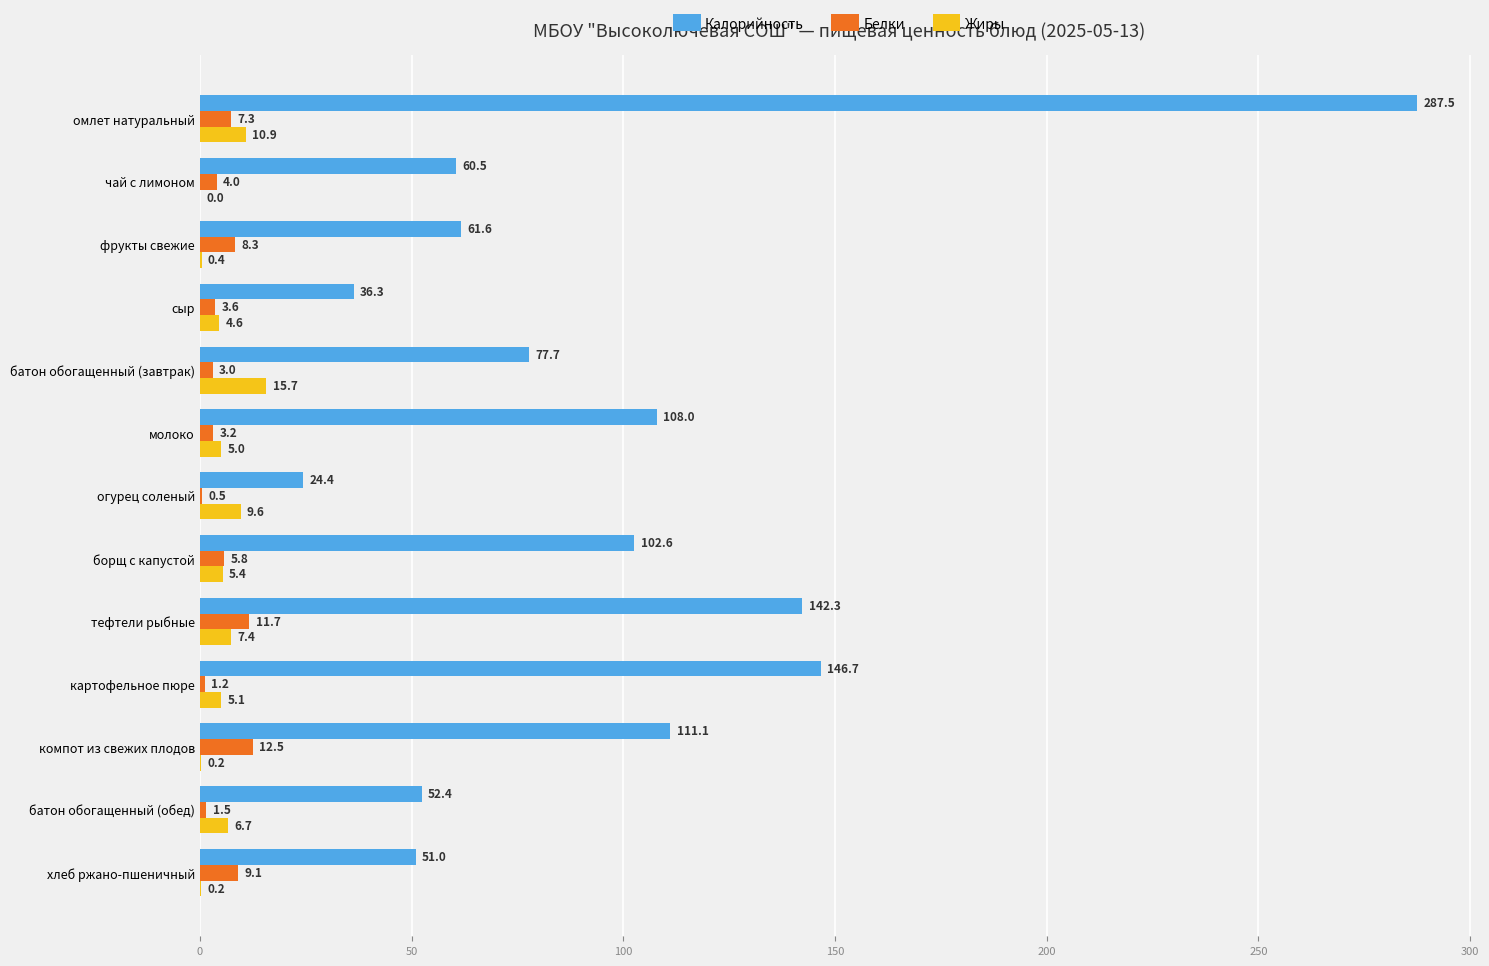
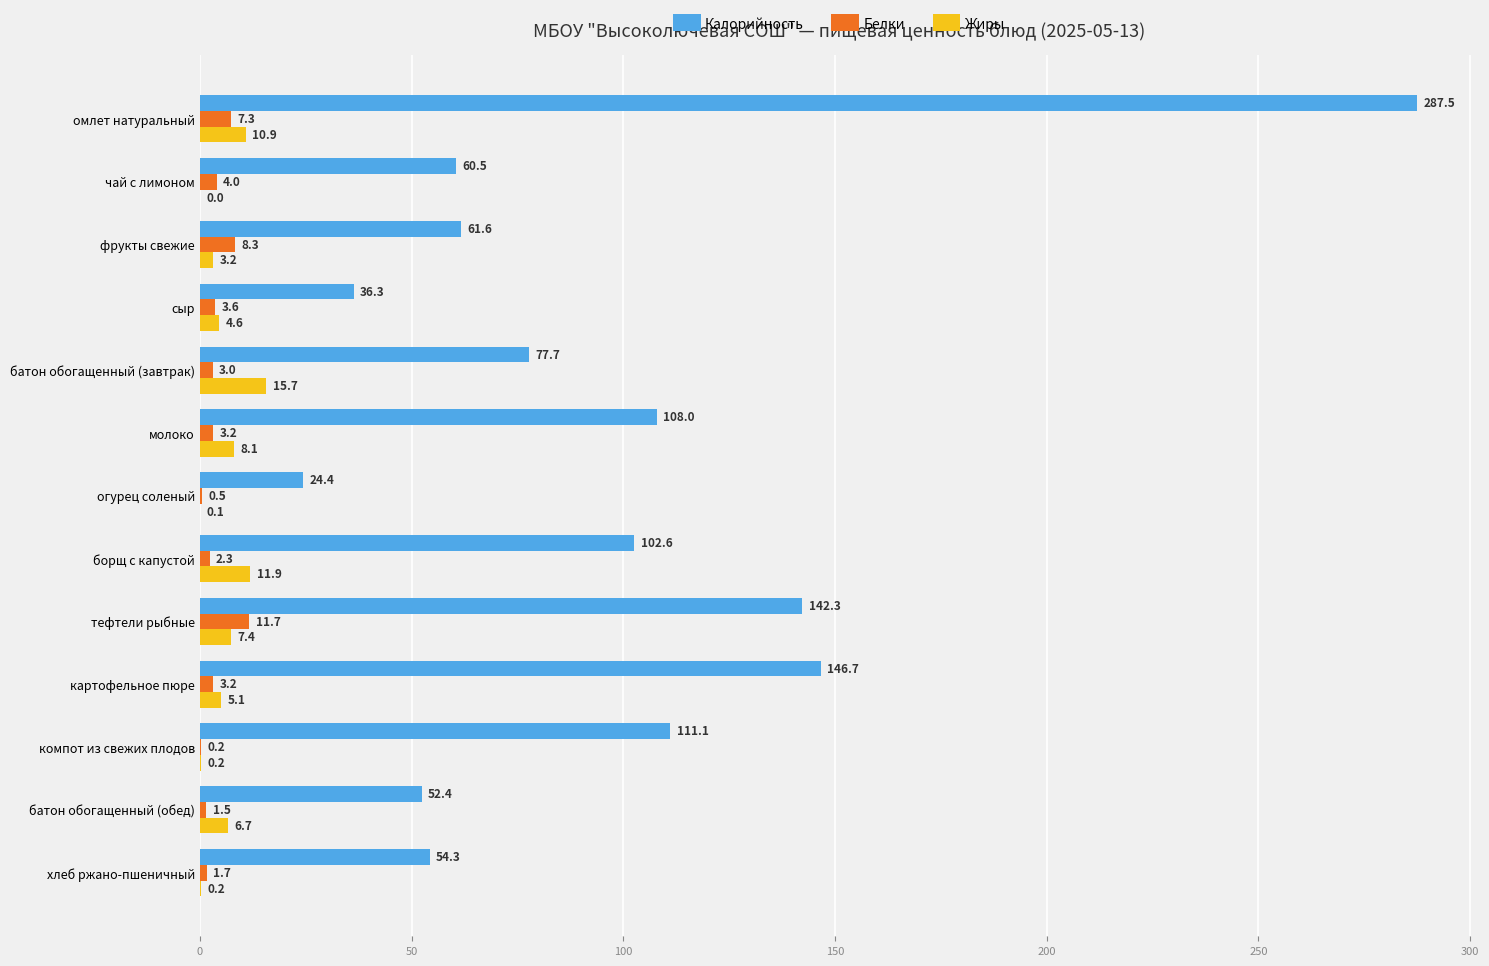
  {
    "Калорийность": {
      "омлет натуральный": 287.5,
      "чай с лимоном": 60.5,
      "фрукты свежие": 61.6,
      "сыр": 36.3,
      "батон обогащенный (завтрак)": 77.7,
      "молоко": 108.0,
      "огурец соленый": 24.4,
      "борщ с капустой": 102.6,
      "тефтели рыбные": 142.3,
      "картофельное пюре": 146.7,
      "компот из свежих плодов": 111.1,
      "батон обогащенный (обед)": 52.4,
-     "хлеб ржано-пшеничный": 51.0
+     "хлеб ржано-пшеничный": 54.3
    },
    "Белки": {
      "омлет натуральный": 7.3,
      "чай с лимоном": 4.0,
      "фрукты свежие": 8.3,
      "сыр": 3.6,
      "батон обогащенный (завтрак)": 3.0,
      "молоко": 3.2,
      "огурец соленый": 0.5,
-     "борщ с капустой": 5.8,
+     "борщ с капустой": 2.3,
      "тефтели рыбные": 11.7,
-     "картофельное пюре": 1.2,
-     "компот из свежих плодов": 12.5,
+     "картофельное пюре": 3.2,
+     "компот из свежих плодов": 0.2,
      "батон обогащенный (обед)": 1.5,
-     "хлеб ржано-пшеничный": 9.1
+     "хлеб ржано-пшеничный": 1.7
    },
    "Жиры": {
      "омлет натуральный": 10.9,
      "чай с лимоном": 0.0,
-     "фрукты свежие": 0.4,
+     "фрукты свежие": 3.2,
      "сыр": 4.6,
      "батон обогащенный (завтрак)": 15.7,
-     "молоко": 5.0,
-     "огурец соленый": 9.6,
-     "борщ с капустой": 5.4,
+     "молоко": 8.1,
+     "огурец соленый": 0.1,
+     "борщ с капустой": 11.9,
      "тефтели рыбные": 7.4,
      "картофельное пюре": 5.1,
      "компот из свежих плодов": 0.2,
      "батон обогащенный (обед)": 6.7,
      "хлеб ржано-пшеничный": 0.2
    }
  }
